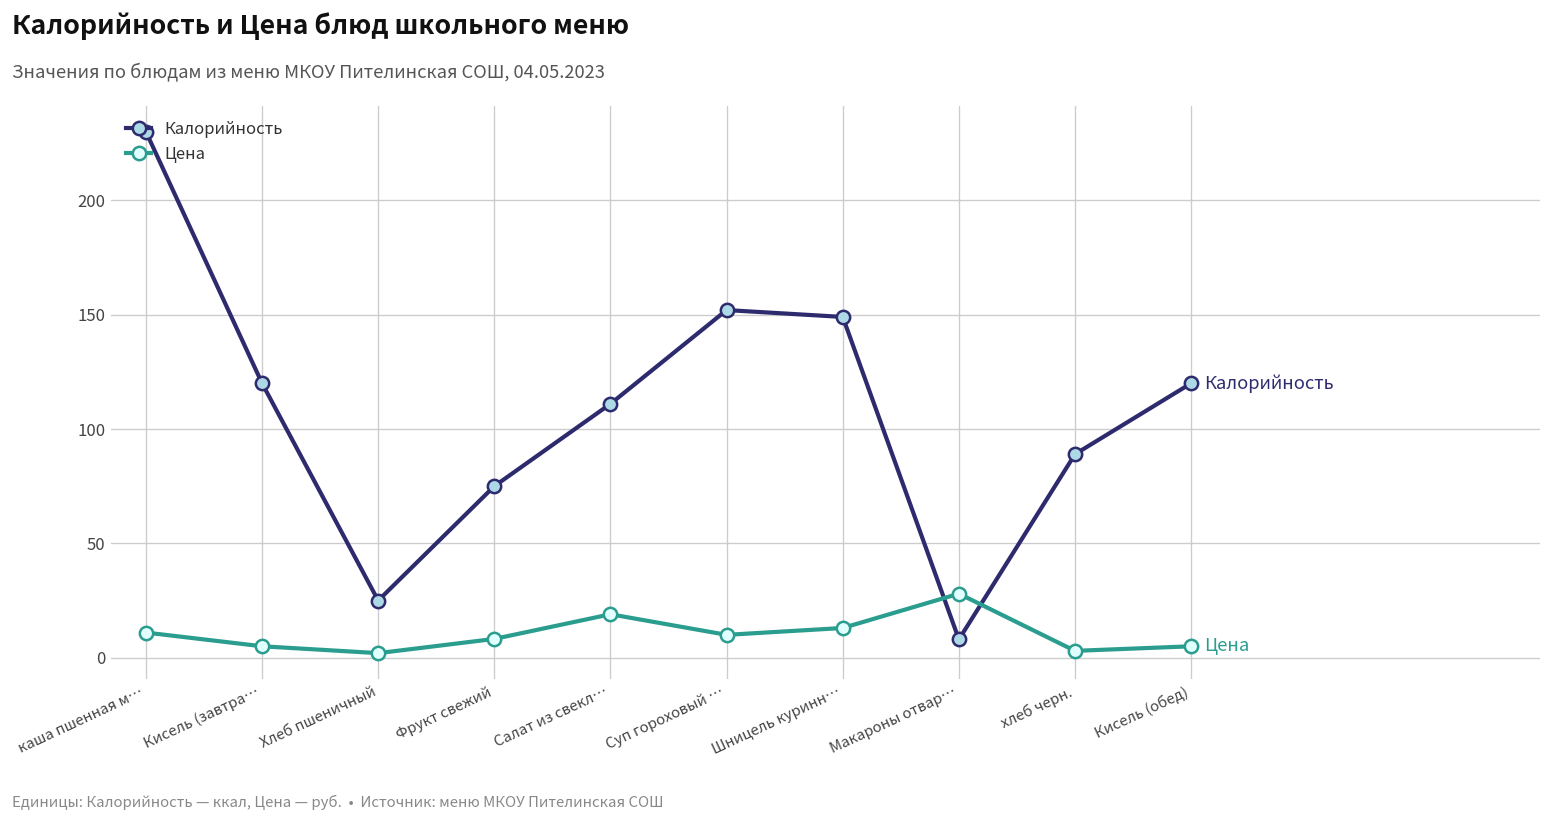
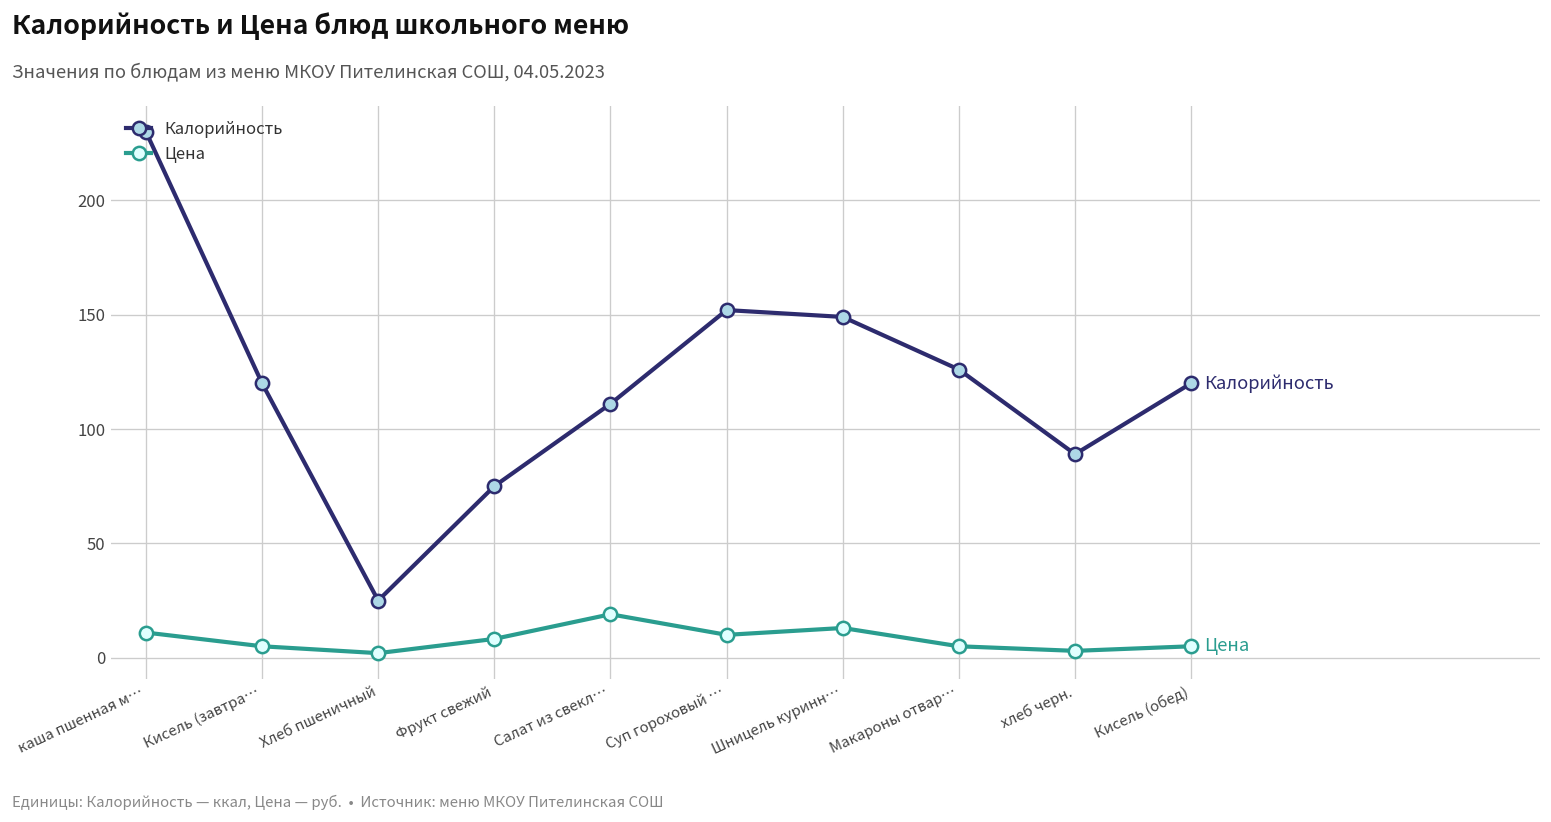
  {
    "Калорийность": {
      "каша пшенная м…": 230,
      "Кисель (завтра…": 120,
      "Хлеб пшеничный": 25,
      "Фрукт свежий": 75,
      "Салат из свекл…": 111,
      "Суп гороховый …": 152,
      "Шницель куринн…": 149,
-     "Макароны отвар…": 8,
+     "Макароны отвар…": 126,
      "хлеб черн.": 89,
      "Кисель (обед)": 120
    },
    "Цена": {
      "каша пшенная м…": 11,
      "Кисель (завтра…": 5,
      "Хлеб пшеничный": 2,
      "Фрукт свежий": 8,
      "Салат из свекл…": 19,
      "Суп гороховый …": 10,
      "Шницель куринн…": 13,
-     "Макароны отвар…": 28,
+     "Макароны отвар…": 5,
      "хлеб черн.": 3,
      "Кисель (обед)": 5
    }
  }
